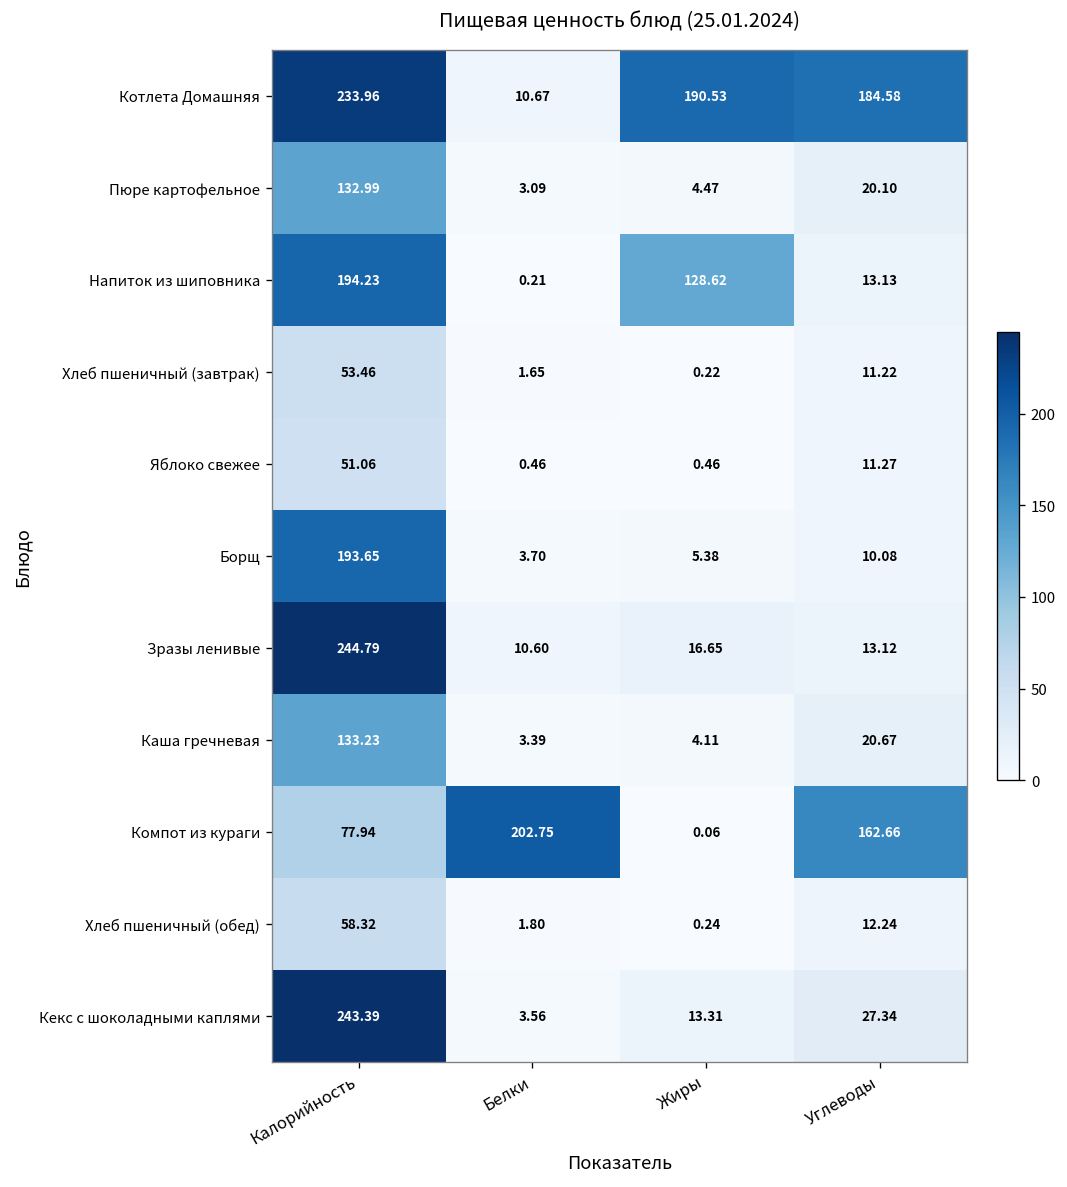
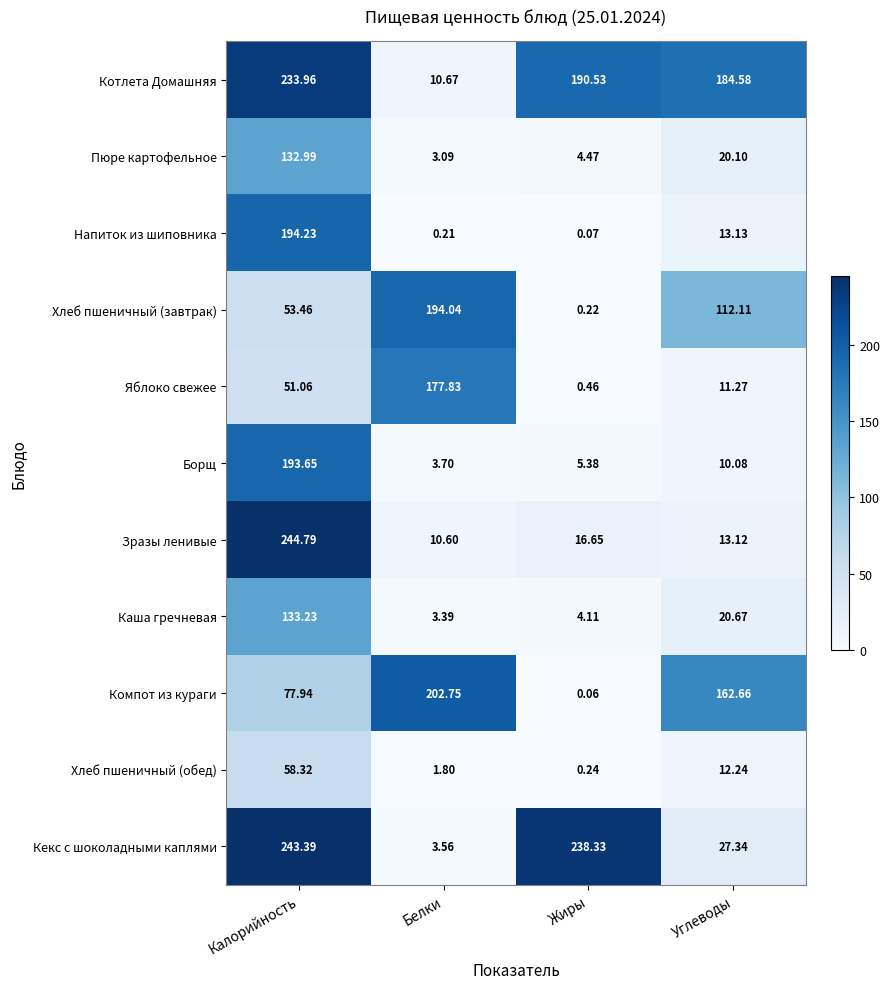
  {
    "Котлета Домашняя": {
      "Калорийность": 233.96,
      "Белки": 10.67,
      "Жиры": 190.53,
      "Углеводы": 184.58
    },
    "Пюре картофельное": {
      "Калорийность": 132.99,
      "Белки": 3.09,
      "Жиры": 4.47,
      "Углеводы": 20.10
    },
    "Напиток из шиповника": {
      "Калорийность": 194.23,
      "Белки": 0.21,
-     "Жиры": 128.62,
+     "Жиры": 0.07,
      "Углеводы": 13.13
    },
    "Хлеб пшеничный (завтрак)": {
      "Калорийность": 53.46,
-     "Белки": 1.65,
+     "Белки": 194.04,
      "Жиры": 0.22,
-     "Углеводы": 11.22
+     "Углеводы": 112.11
    },
    "Яблоко свежее": {
      "Калорийность": 51.06,
-     "Белки": 0.46,
+     "Белки": 177.83,
      "Жиры": 0.46,
      "Углеводы": 11.27
    },
    "Борщ": {
      "Калорийность": 193.65,
      "Белки": 3.70,
      "Жиры": 5.38,
      "Углеводы": 10.08
    },
    "Зразы ленивые": {
      "Калорийность": 244.79,
      "Белки": 10.60,
      "Жиры": 16.65,
      "Углеводы": 13.12
    },
    "Каша гречневая": {
      "Калорийность": 133.23,
      "Белки": 3.39,
      "Жиры": 4.11,
      "Углеводы": 20.67
    },
    "Компот из кураги": {
      "Калорийность": 77.94,
      "Белки": 202.75,
      "Жиры": 0.06,
      "Углеводы": 162.66
    },
    "Хлеб пшеничный (обед)": {
      "Калорийность": 58.32,
      "Белки": 1.80,
      "Жиры": 0.24,
      "Углеводы": 12.24
    },
    "Кекс с шоколадными каплями": {
      "Калорийность": 243.39,
      "Белки": 3.56,
-     "Жиры": 13.31,
+     "Жиры": 238.33,
      "Углеводы": 27.34
    }
  }
